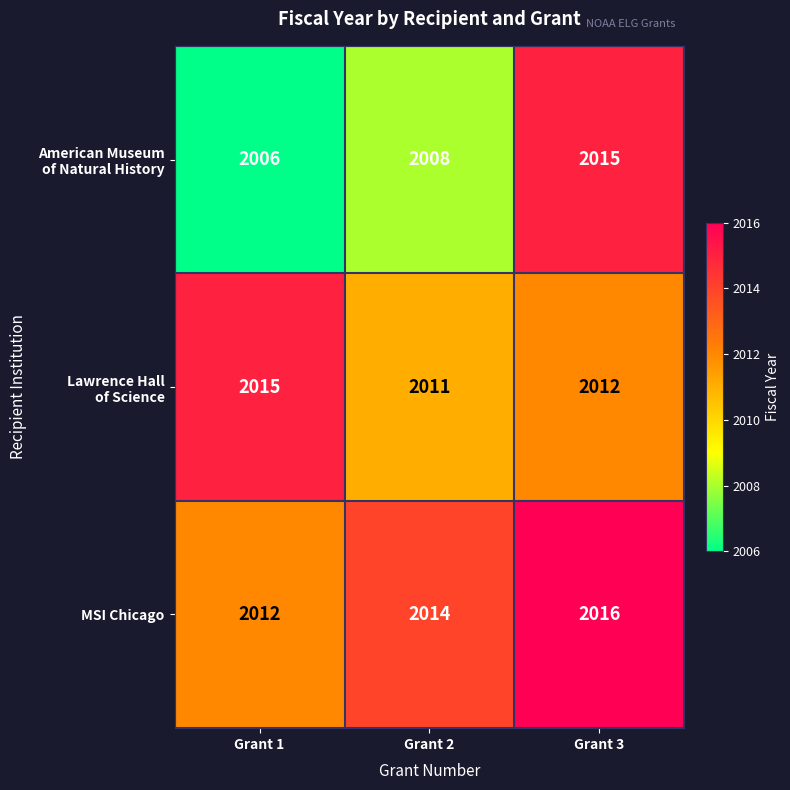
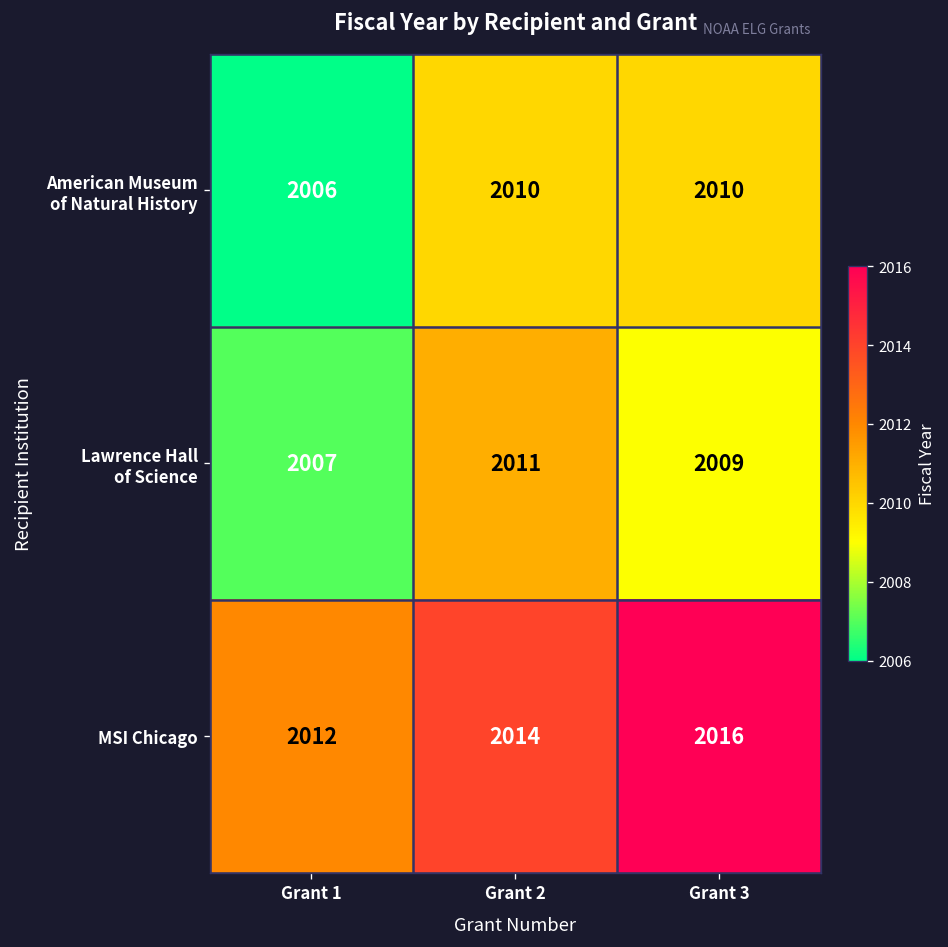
  {
    "American Museum of Natural History": {
      "Grant 1": 2006,
-     "Grant 2": 2008,
-     "Grant 3": 2015
+     "Grant 2": 2010,
+     "Grant 3": 2010
    },
    "Lawrence Hall of Science": {
-     "Grant 1": 2015,
+     "Grant 1": 2007,
      "Grant 2": 2011,
-     "Grant 3": 2012
+     "Grant 3": 2009
    },
    "MSI Chicago": {
      "Grant 1": 2012,
      "Grant 2": 2014,
      "Grant 3": 2016
    }
  }
